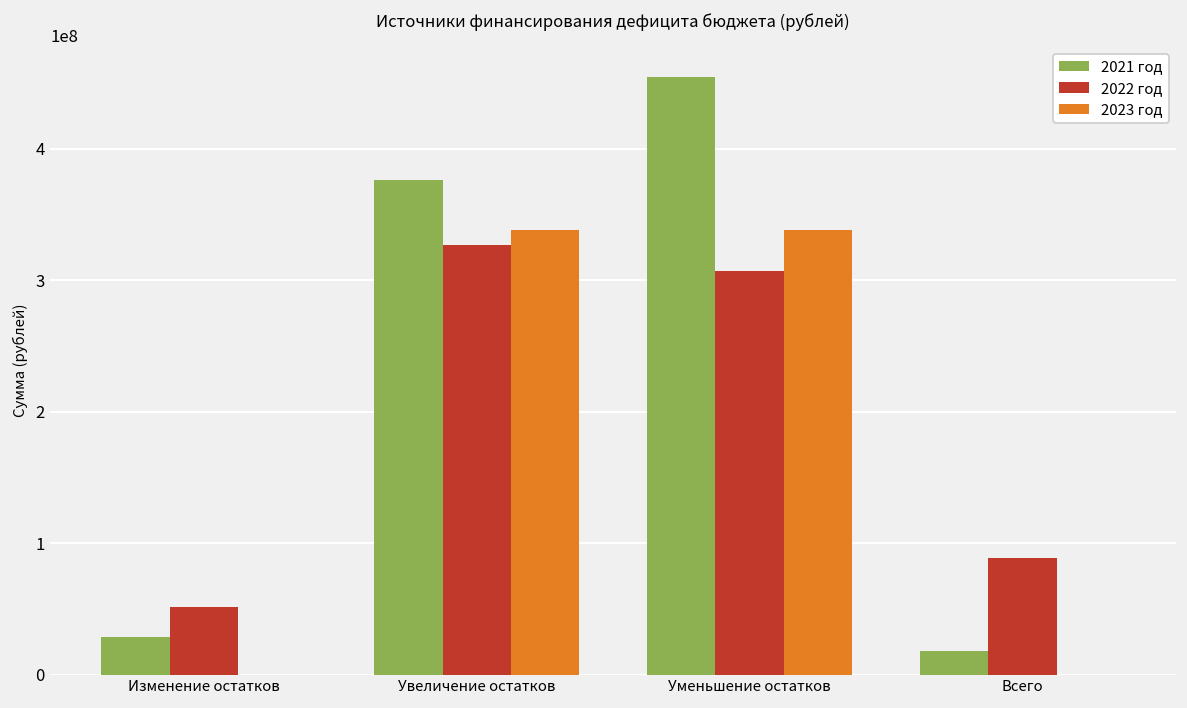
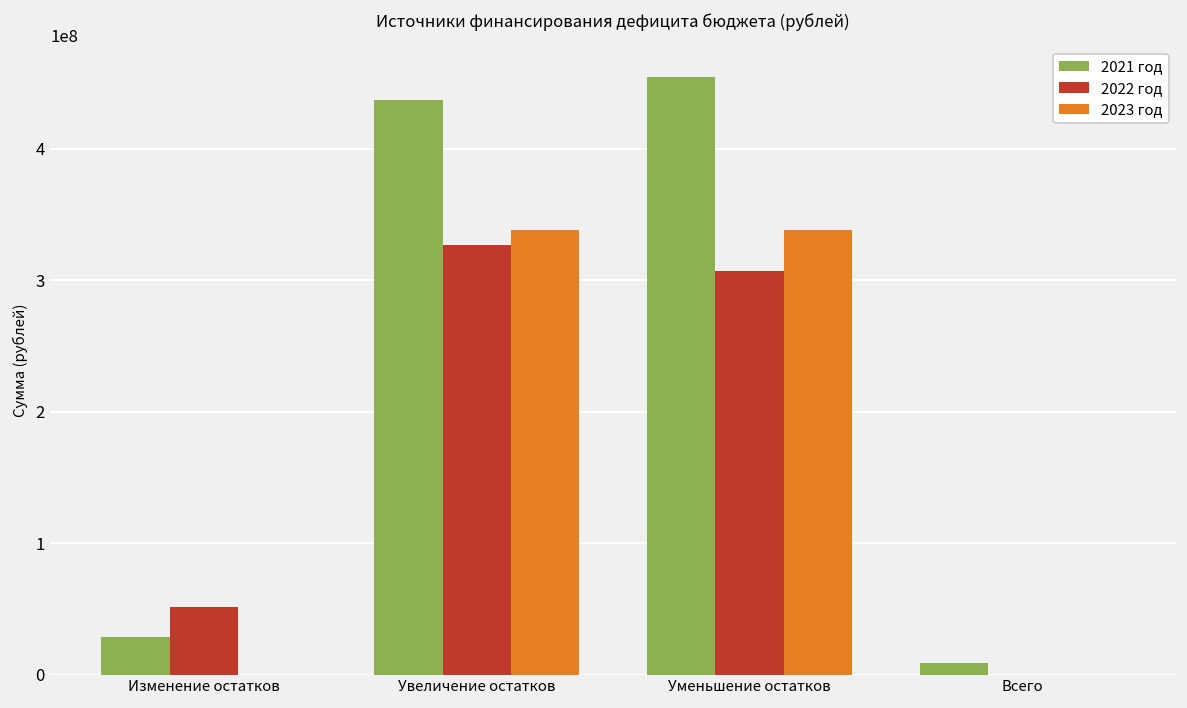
  {
    "2021 год": {
      "Изменение остатков": 29000000,
-     "Увеличение остатков": 377000000,
+     "Увеличение остатков": 438000000,
      "Уменьшение остатков": 455000000,
-     "Всего": 18000000
+     "Всего": 9000000
    },
    "2022 год": {
      "Изменение остатков": 52000000,
      "Увеличение остатков": 327000000,
      "Уменьшение остатков": 307000000,
-     "Всего": 88000000
+     "Всего": 0
    },
    "2023 год": {
      "Изменение остатков": 0,
      "Увеличение остатков": 338000000,
      "Уменьшение остатков": 338000000,
      "Всего": 0
    }
  }
